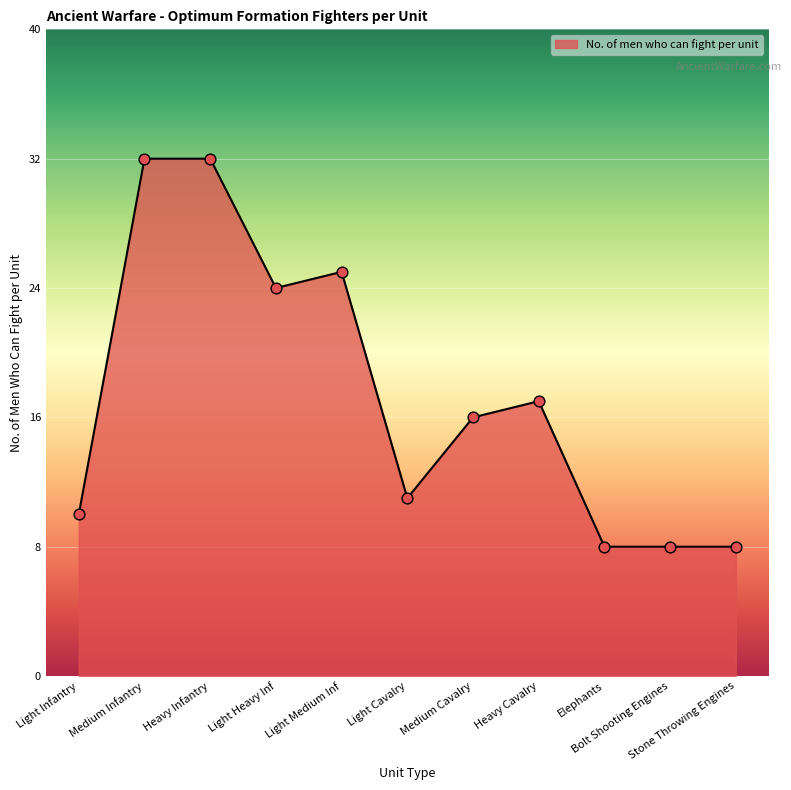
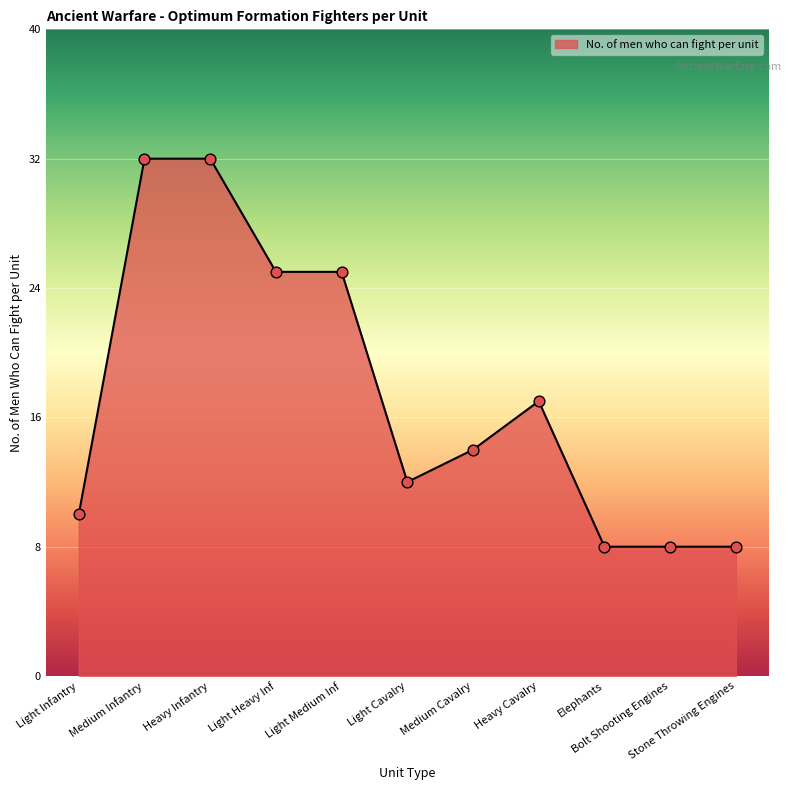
  {
    "Light Infantry": 10,
    "Medium Infantry": 32,
    "Heavy Infantry": 32,
-   "Light Heavy Inf": 24,
+   "Light Heavy Inf": 25,
    "Light Medium Inf": 25,
-   "Light Cavalry": 11,
-   "Medium Cavalry": 16,
+   "Light Cavalry": 12,
+   "Medium Cavalry": 14,
    "Heavy Cavalry": 17,
    "Elephants": 8,
    "Bolt Shooting Engines": 8,
    "Stone Throwing Engines": 8
  }
